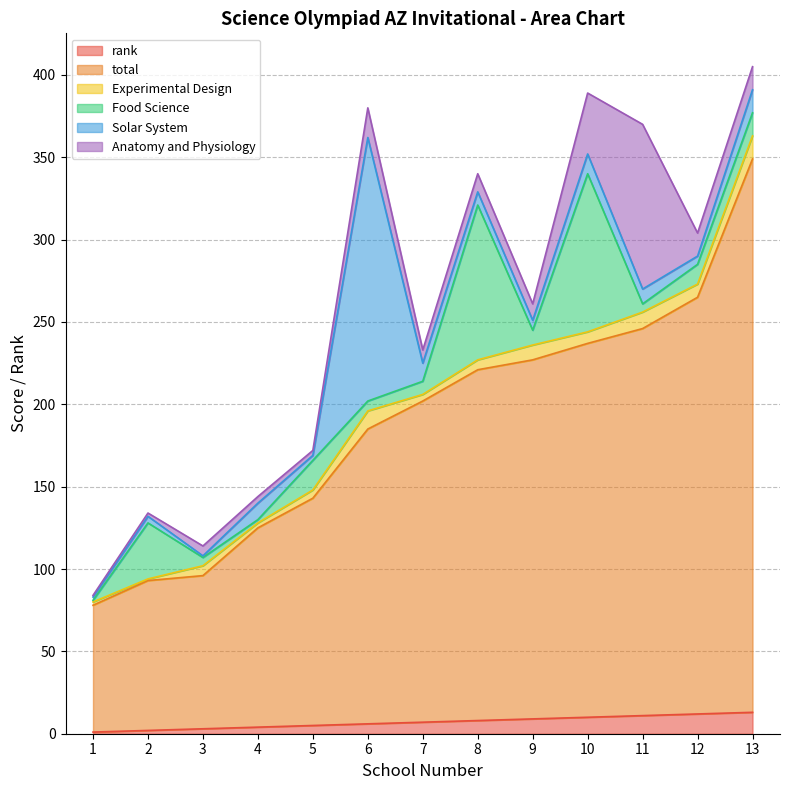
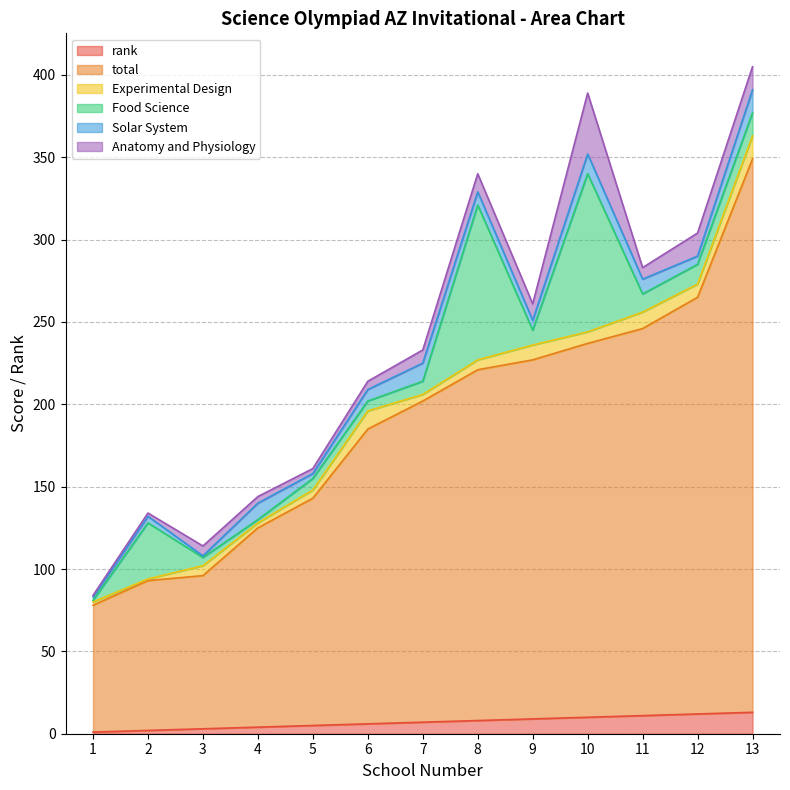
  {
    "Experimental Design": {
      "3": 6,
      "4": 3,
      "5": 5,
      "6": 11,
      "7": 4,
      "8": 6,
      "9": 9,
      "10": 7,
      "11": 10,
      "12": 8,
      "13": 14
    },
    "Food Science": {
      "2": 34,
      "4": 2,
-     "5": 18,
+     "5": 7,
      "6": 6,
      "7": 8,
      "8": 94,
      "9": 9,
      "10": 96,
-     "11": 5,
+     "11": 11,
      "12": 12,
      "13": 14
    },
    "Solar System": {
      "2": 4,
      "4": 10,
      "5": 3,
-     "6": 160,
+     "6": 7,
      "7": 11,
      "8": 8,
      "9": 6,
      "10": 12,
      "11": 9,
      "12": 5,
      "13": 14
    },
    "Anatomy and Physiology": {
      "2": 2,
      "3": 6,
      "4": 4,
      "5": 3,
-     "6": 18,
+     "6": 5,
      "7": 8,
      "8": 11,
      "9": 10,
      "10": 37,
-     "11": 100,
+     "11": 7,
      "12": 14,
      "13": 14
    }
  }
